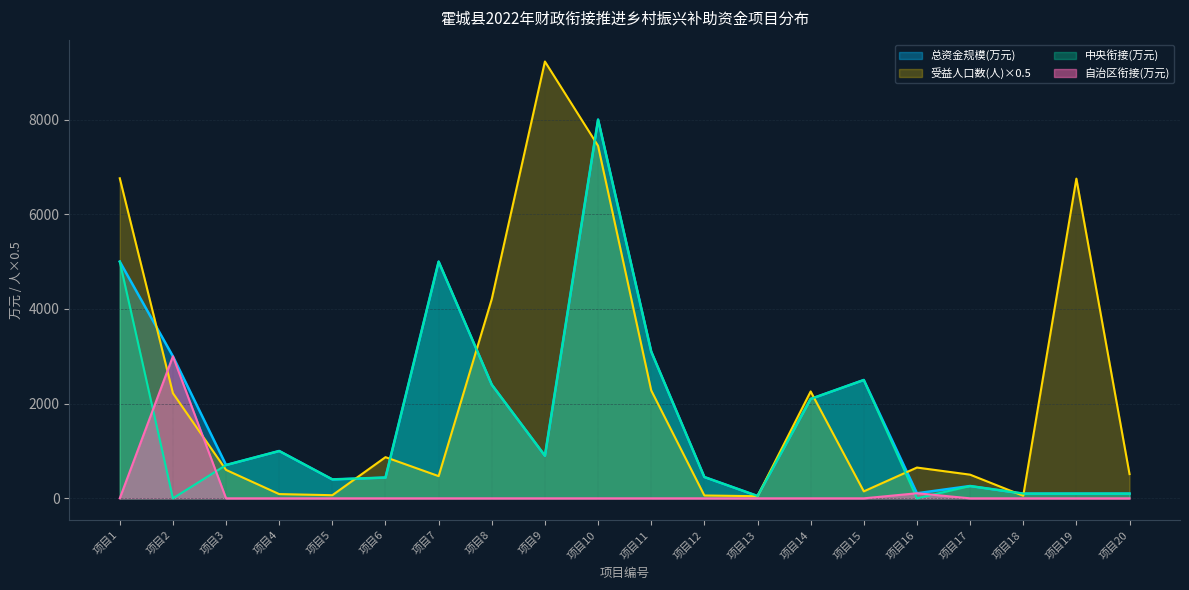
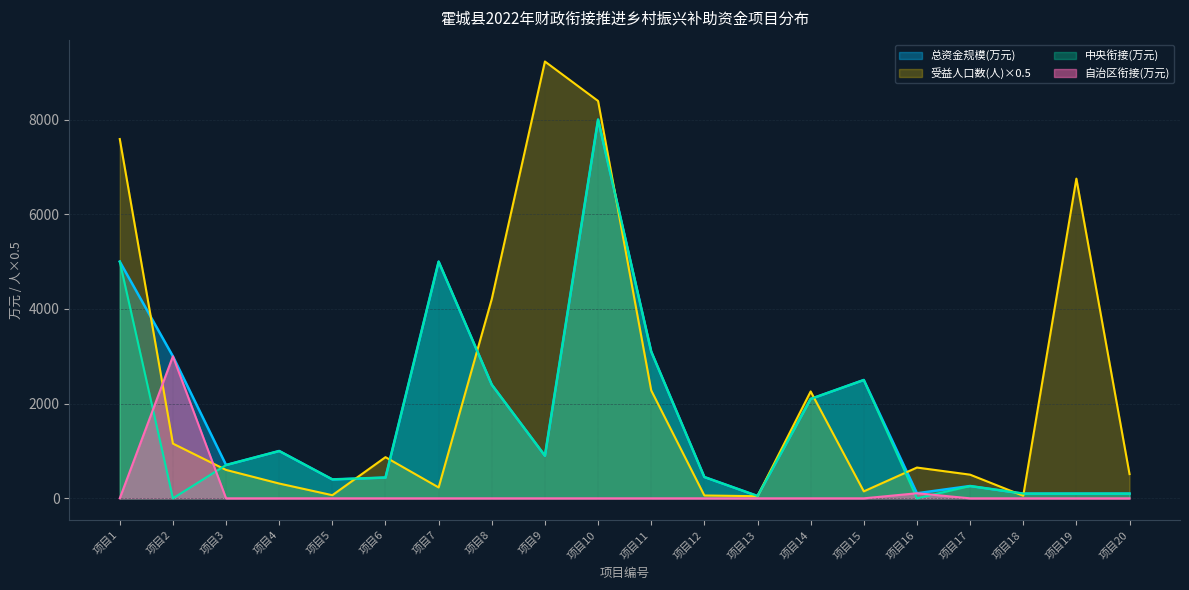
  {
    "受益人口数(人)×0.5": {
-     "项目1": 6800,
-     "项目2": 2200,
+     "项目1": 7600,
+     "项目2": 1200,
      "项目3": 600,
-     "项目4": 100,
+     "项目4": 300,
      "项目5": 100,
      "项目6": 900,
-     "项目7": 500,
+     "项目7": 200,
      "项目8": 4200,
      "项目9": 9200,
-     "项目10": 7400,
+     "项目10": 8400,
      "项目11": 2300,
      "项目12": 100,
      "项目14": 2300,
      "项目15": 100,
      "项目16": 700,
      "项目17": 500,
      "项目19": 6800,
      "项目20": 500
    },
    "自治区衔接(万元)": {
      "项目1": 0,
      "项目3": 0,
      "项目4": 0,
      "项目5": 0,
      "项目6": 0,
      "项目7": 0,
      "项目8": 0,
      "项目9": 0,
      "项目10": 0,
      "项目11": 0,
      "项目12": 0,
      "项目14": 0,
      "项目15": 0,
      "项目17": 0,
      "项目19": 0,
      "项目20": 0
    }
  }
